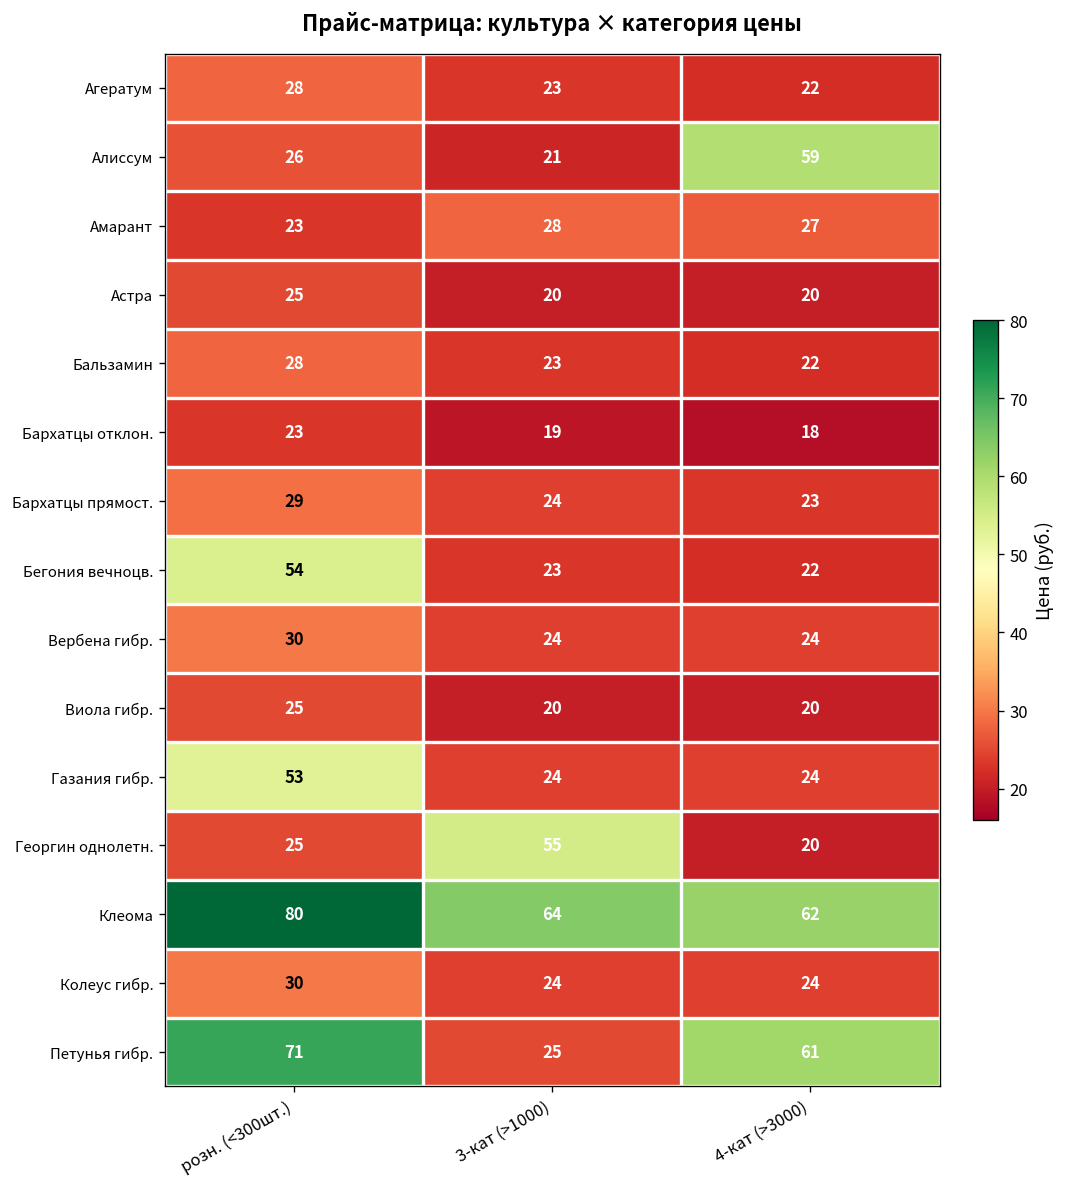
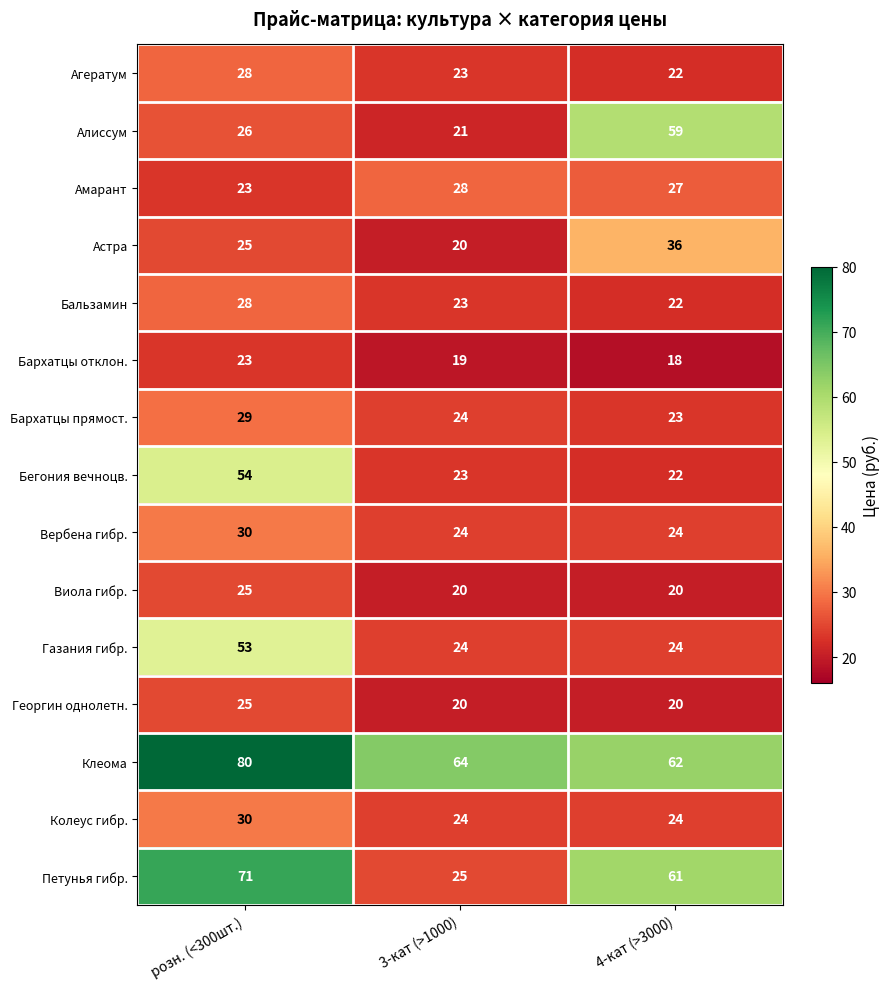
  {
    "Агератум": {
      "розн. (<300шт.)": 28,
      "3-кат (>1000)": 23,
      "4-кат (>3000)": 22
    },
    "Алиссум": {
      "розн. (<300шт.)": 26,
      "3-кат (>1000)": 21,
      "4-кат (>3000)": 59
    },
    "Амарант": {
      "розн. (<300шт.)": 23,
      "3-кат (>1000)": 28,
      "4-кат (>3000)": 27
    },
    "Астра": {
      "розн. (<300шт.)": 25,
      "3-кат (>1000)": 20,
-     "4-кат (>3000)": 20
+     "4-кат (>3000)": 36
    },
    "Бальзамин": {
      "розн. (<300шт.)": 28,
      "3-кат (>1000)": 23,
      "4-кат (>3000)": 22
    },
    "Бархатцы отклон.": {
      "розн. (<300шт.)": 23,
      "3-кат (>1000)": 19,
      "4-кат (>3000)": 18
    },
    "Бархатцы прямост.": {
      "розн. (<300шт.)": 29,
      "3-кат (>1000)": 24,
      "4-кат (>3000)": 23
    },
    "Бегония вечноцв.": {
      "розн. (<300шт.)": 54,
      "3-кат (>1000)": 23,
      "4-кат (>3000)": 22
    },
    "Вербена гибр.": {
      "розн. (<300шт.)": 30,
      "3-кат (>1000)": 24,
      "4-кат (>3000)": 24
    },
    "Виола гибр.": {
      "розн. (<300шт.)": 25,
      "3-кат (>1000)": 20,
      "4-кат (>3000)": 20
    },
    "Газания гибр.": {
      "розн. (<300шт.)": 53,
      "3-кат (>1000)": 24,
      "4-кат (>3000)": 24
    },
    "Георгин однолетн.": {
      "розн. (<300шт.)": 25,
-     "3-кат (>1000)": 55,
+     "3-кат (>1000)": 20,
      "4-кат (>3000)": 20
    },
    "Клеома": {
      "розн. (<300шт.)": 80,
      "3-кат (>1000)": 64,
      "4-кат (>3000)": 62
    },
    "Колеус гибр.": {
      "розн. (<300шт.)": 30,
      "3-кат (>1000)": 24,
      "4-кат (>3000)": 24
    },
    "Петунья гибр.": {
      "розн. (<300шт.)": 71,
      "3-кат (>1000)": 25,
      "4-кат (>3000)": 61
    }
  }
